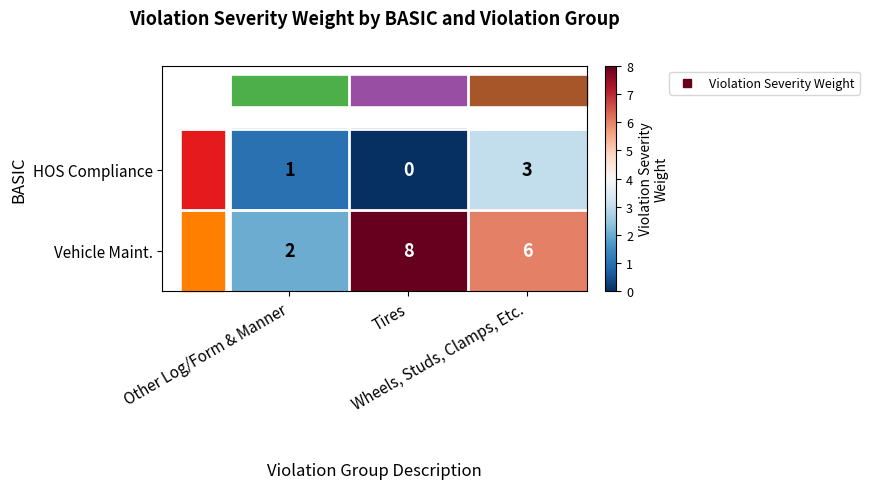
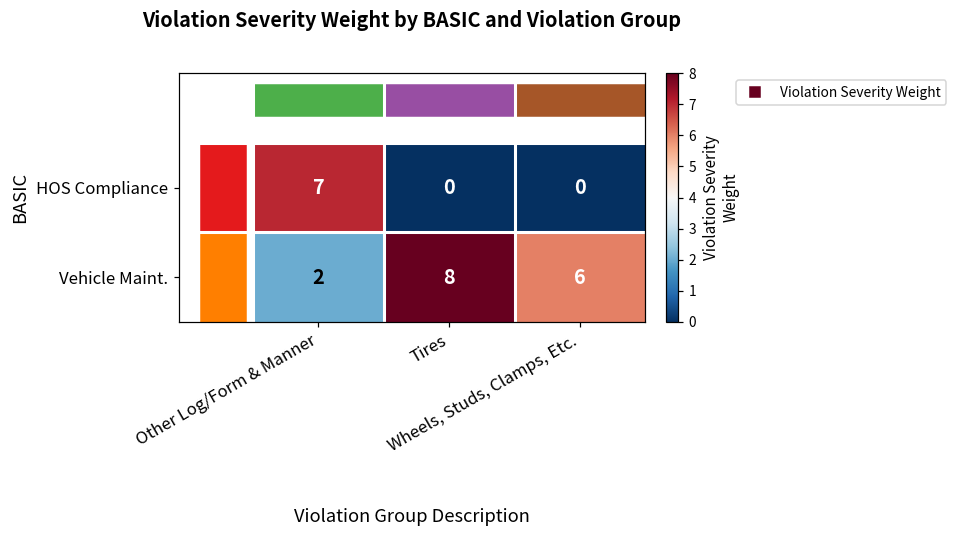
  {
    "HOS Compliance": {
-     "Other Log/Form & Manner": 1,
+     "Other Log/Form & Manner": 7,
      "Tires": 0,
-     "Wheels, Studs, Clamps, Etc.": 3
+     "Wheels, Studs, Clamps, Etc.": 0
    },
    "Vehicle Maint.": {
      "Other Log/Form & Manner": 2,
      "Tires": 8,
      "Wheels, Studs, Clamps, Etc.": 6
    }
  }
